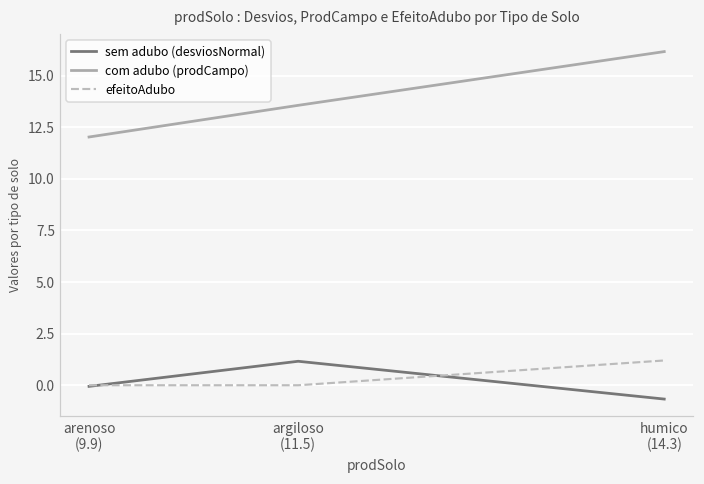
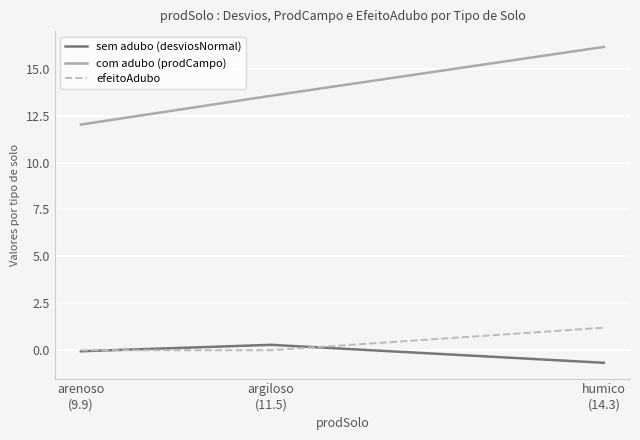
  {
    "sem adubo (desviosNormal)": {
-     "argiloso (11.5)": 1.2,
+     "argiloso (11.5)": 0.3,
      "humico (14.3)": -0.7
    }
  }
